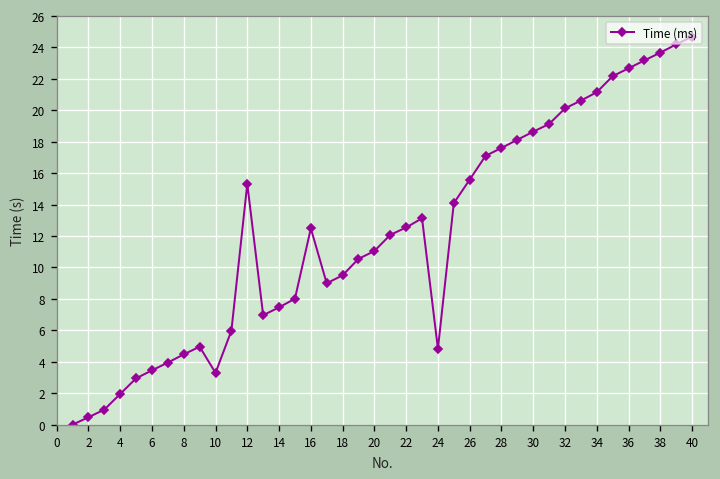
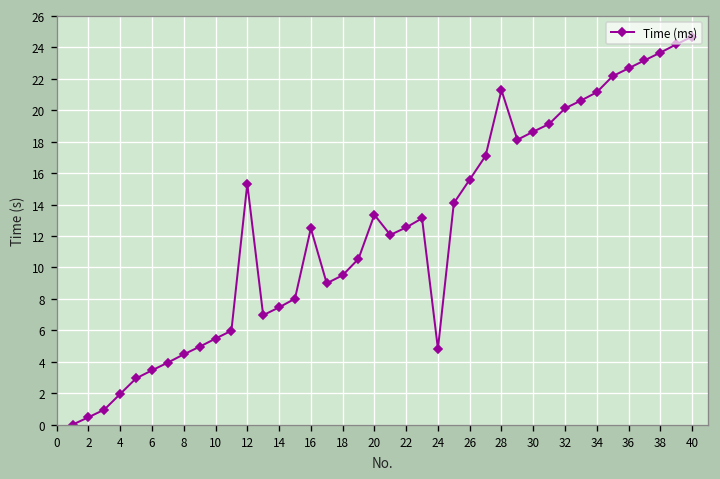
  {
    "2": 0.5,
    "4": 2.0,
    "6": 3.5,
    "8": 4.5,
-   "10": 3.3,
+   "10": 5.5,
    "12": 15.3,
    "14": 7.5,
    "16": 12.5,
    "18": 9.5,
-   "20": 11.0,
+   "20": 13.3,
    "22": 12.5,
    "24": 4.8,
    "26": 15.6,
-   "28": 17.6,
+   "28": 21.3,
    "30": 18.6,
    "32": 20.1,
    "34": 21.1,
    "36": 22.7,
    "38": 23.7
  }
